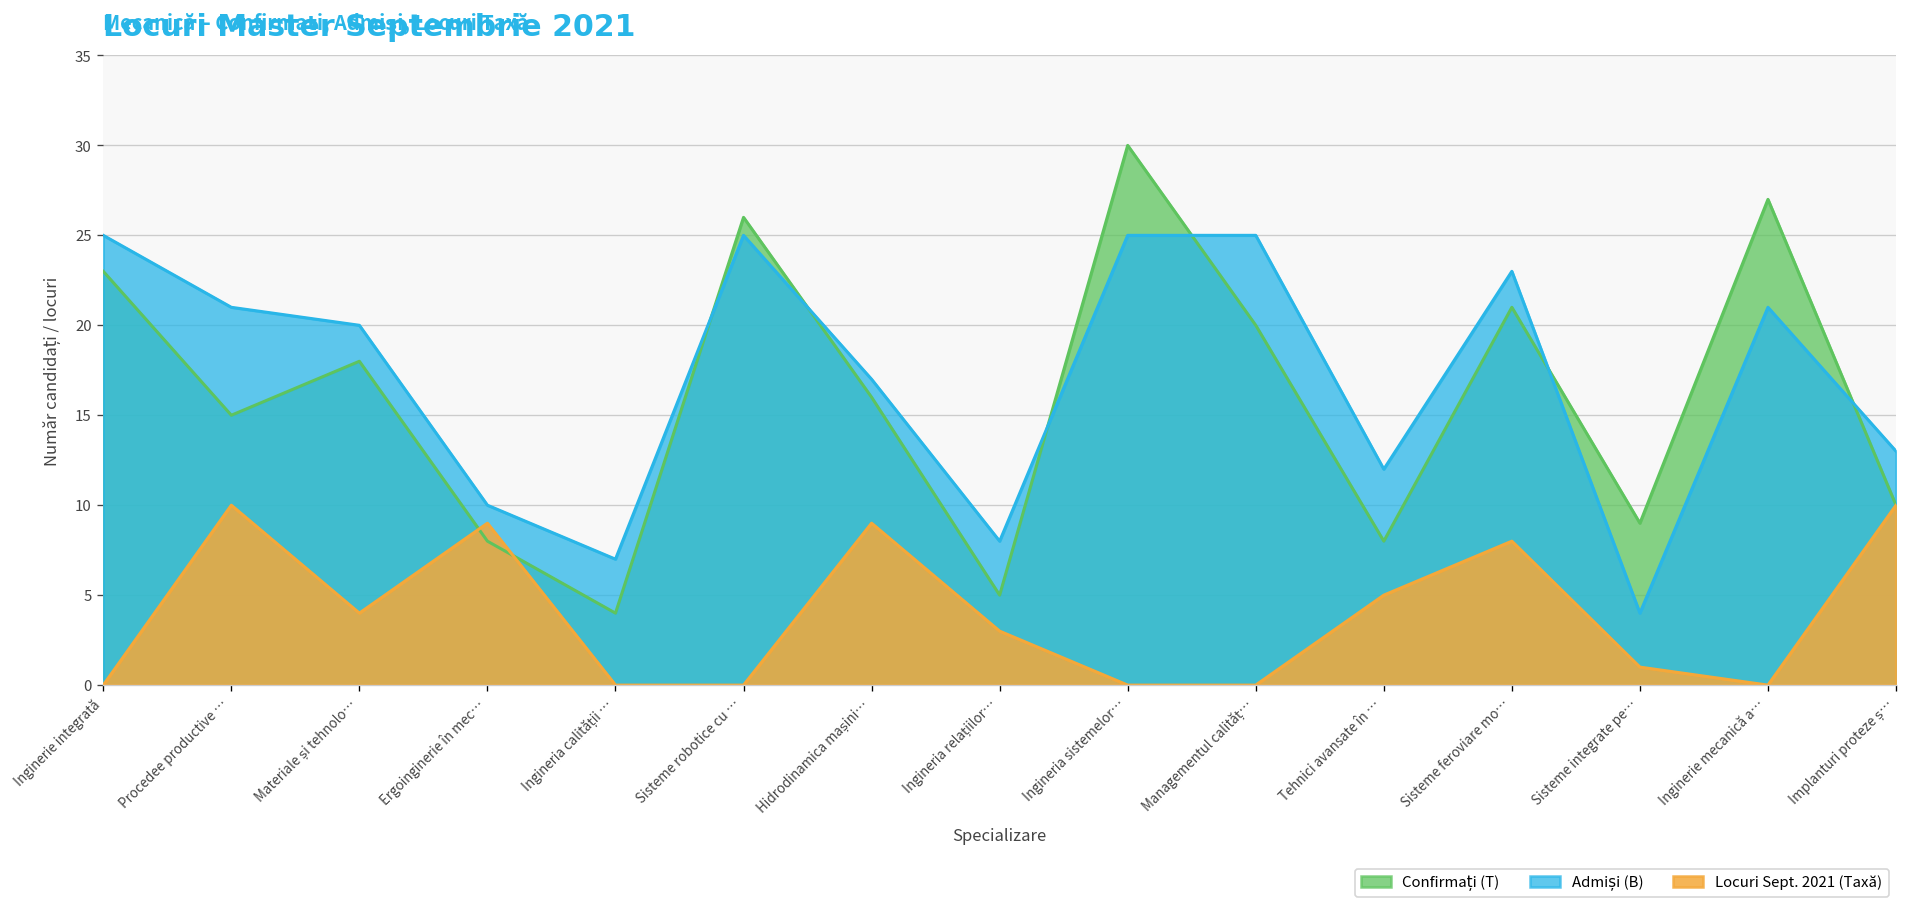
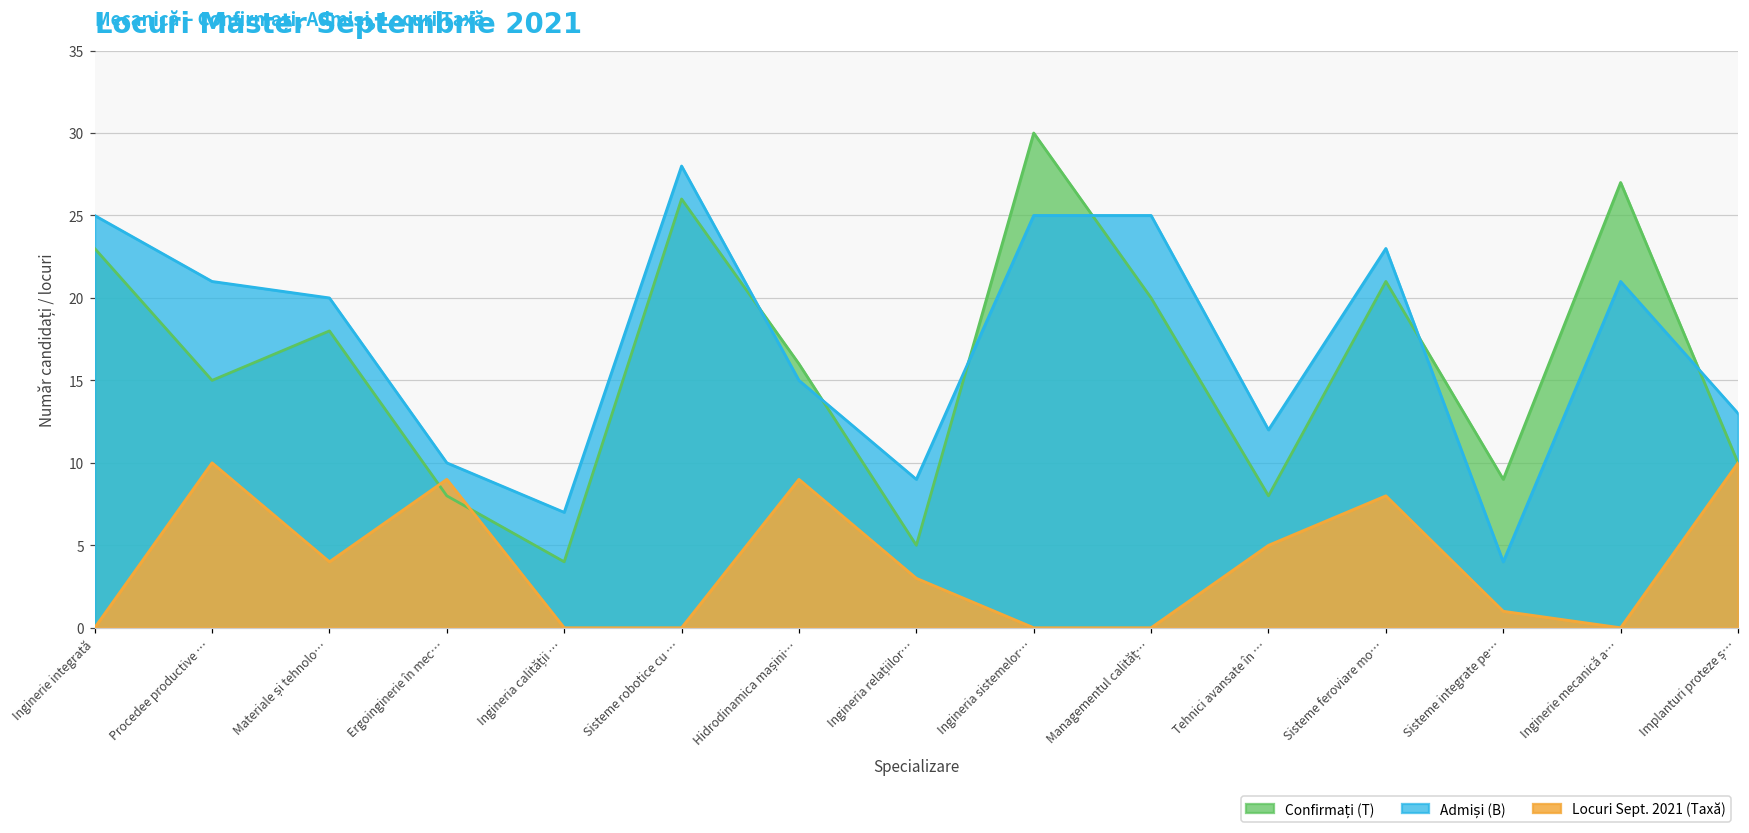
  {
    "Confirmați (T)": {
      "Inginerie integrată": 23,
      "Procedee productive …": 15,
      "Materiale și tehnolo…": 18,
      "Ergoinginerie în mec…": 8,
      "Ingineria calității …": 4,
      "Sisteme robotice cu …": 26,
      "Hidrodinamica mașini…": 16,
      "Ingineria relațiilor…": 5,
      "Ingineria sistemelor…": 30,
      "Managementul calităț…": 20,
      "Tehnici avansate în …": 8,
      "Sisteme feroviare mo…": 21,
      "Sisteme integrate pe…": 9,
      "Inginerie mecanică a…": 27
    },
    "Admiși (B)": {
      "Inginerie integrată": 25,
      "Procedee productive …": 21,
      "Materiale și tehnolo…": 20,
      "Ergoinginerie în mec…": 10,
      "Ingineria calității …": 7,
-     "Sisteme robotice cu …": 25,
-     "Hidrodinamica mașini…": 17,
-     "Ingineria relațiilor…": 8,
+     "Sisteme robotice cu …": 28,
+     "Hidrodinamica mașini…": 15,
+     "Ingineria relațiilor…": 9,
      "Ingineria sistemelor…": 25,
      "Managementul calităț…": 25,
      "Tehnici avansate în …": 12,
      "Sisteme feroviare mo…": 23,
      "Sisteme integrate pe…": 4,
      "Inginerie mecanică a…": 21,
      "Implanturi proteze ș…": 13
    },
    "Locuri Sept. 2021 (Taxă)": {
      "Inginerie integrată": 0,
      "Procedee productive …": 10,
      "Materiale și tehnolo…": 4,
      "Ergoinginerie în mec…": 9,
      "Ingineria calității …": 0,
      "Sisteme robotice cu …": 0,
      "Hidrodinamica mașini…": 9,
      "Ingineria relațiilor…": 3,
      "Ingineria sistemelor…": 0,
      "Managementul calităț…": 0,
      "Tehnici avansate în …": 5,
      "Sisteme feroviare mo…": 8,
      "Sisteme integrate pe…": 1,
      "Inginerie mecanică a…": 0
    }
  }
